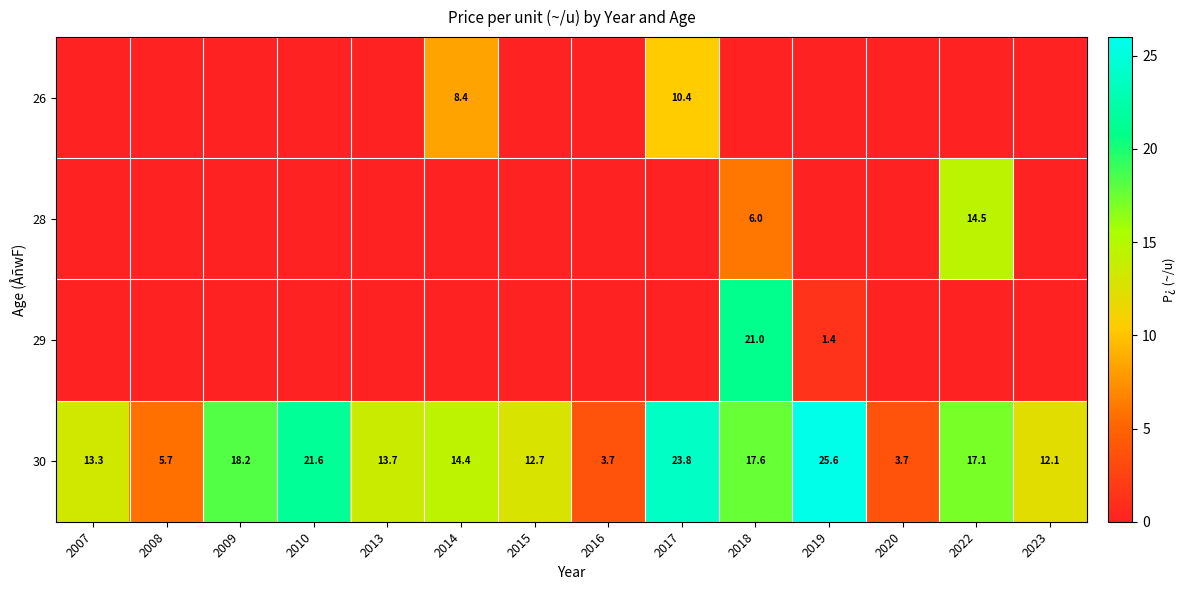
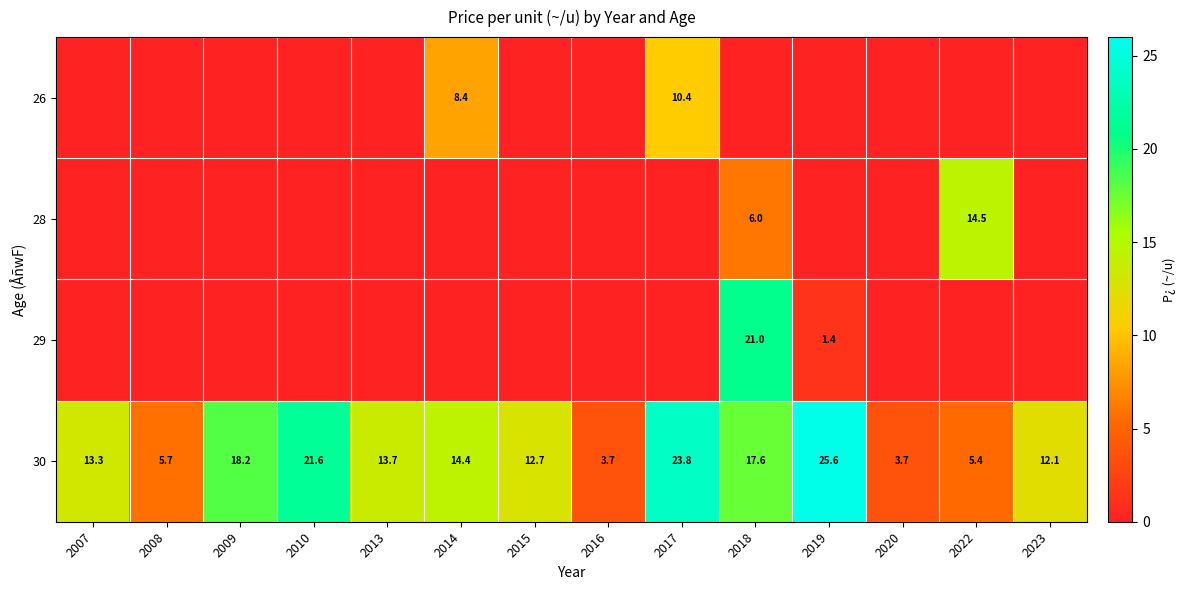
  {
    "26": {
      "2014": 8.4,
      "2017": 10.4
    },
    "28": {
      "2018": 6.0,
      "2022": 14.5
    },
    "29": {
      "2018": 21.0,
      "2019": 1.4
    },
    "30": {
      "2007": 13.3,
      "2008": 5.7,
      "2009": 18.2,
      "2010": 21.6,
      "2013": 13.7,
      "2014": 14.4,
      "2015": 12.7,
      "2016": 3.7,
      "2017": 23.8,
      "2018": 17.6,
      "2019": 25.6,
      "2020": 3.7,
-     "2022": 17.1,
+     "2022": 5.4,
      "2023": 12.1
    }
  }
